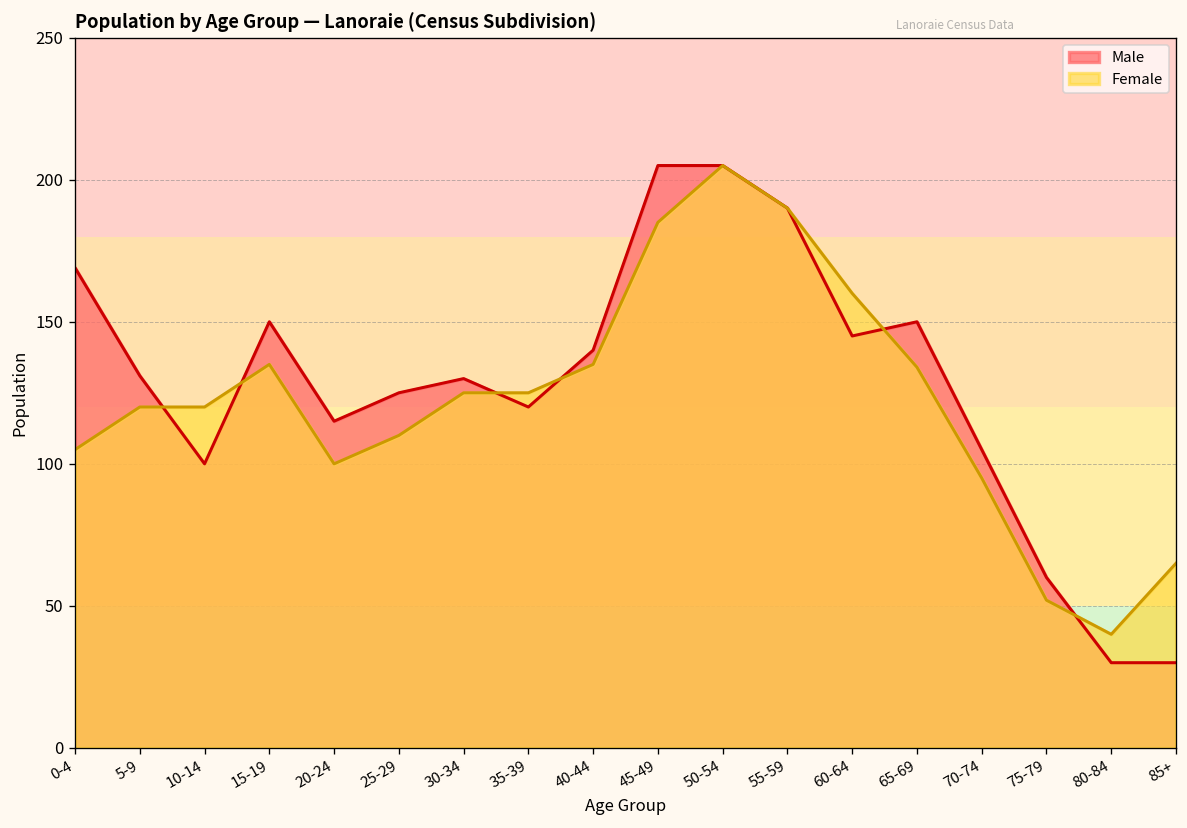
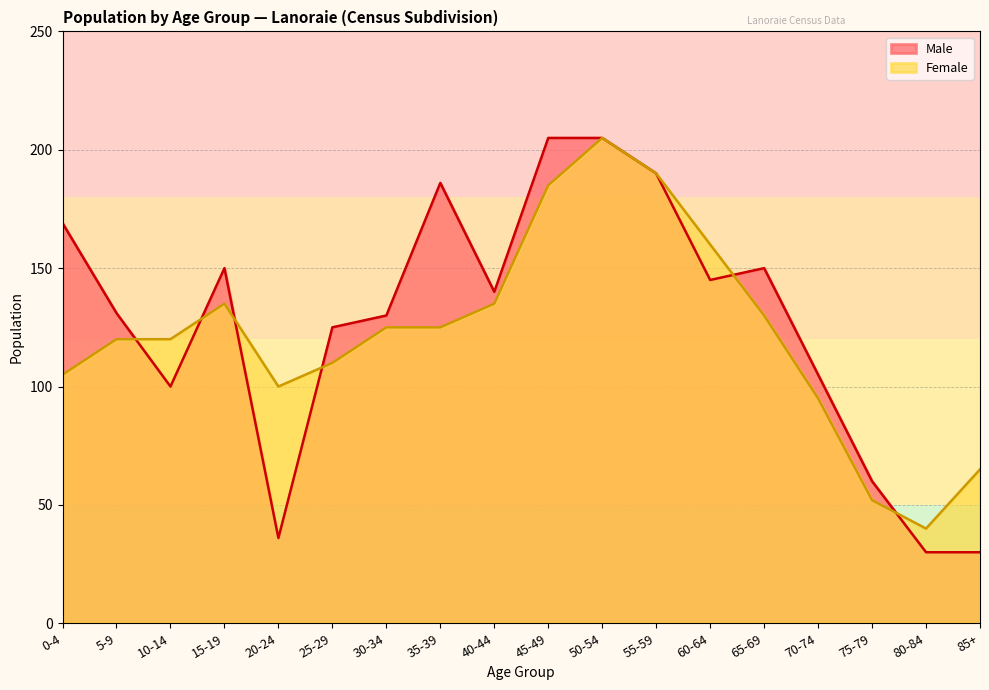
  {
    "Male": {
      "0-4": 169,
      "5-9": 131,
      "10-14": 100,
      "15-19": 150,
-     "20-24": 115,
+     "20-24": 36,
      "25-29": 125,
      "30-34": 130,
-     "35-39": 120,
+     "35-39": 186,
      "40-44": 140,
      "45-49": 205,
      "60-64": 145,
      "65-69": 150,
      "70-74": 105,
      "75-79": 60,
      "80-84": 30,
      "85+": 30
    },
    "Female": {
      "0-4": 105,
      "5-9": 120,
      "10-14": 120,
      "15-19": 135,
      "20-24": 100,
      "25-29": 110,
      "30-34": 125,
      "35-39": 125,
      "40-44": 135,
      "45-49": 185,
      "60-64": 160,
-     "65-69": 134,
+     "65-69": 130,
      "70-74": 95,
      "75-79": 52,
      "80-84": 40,
      "85+": 65
    }
  }
